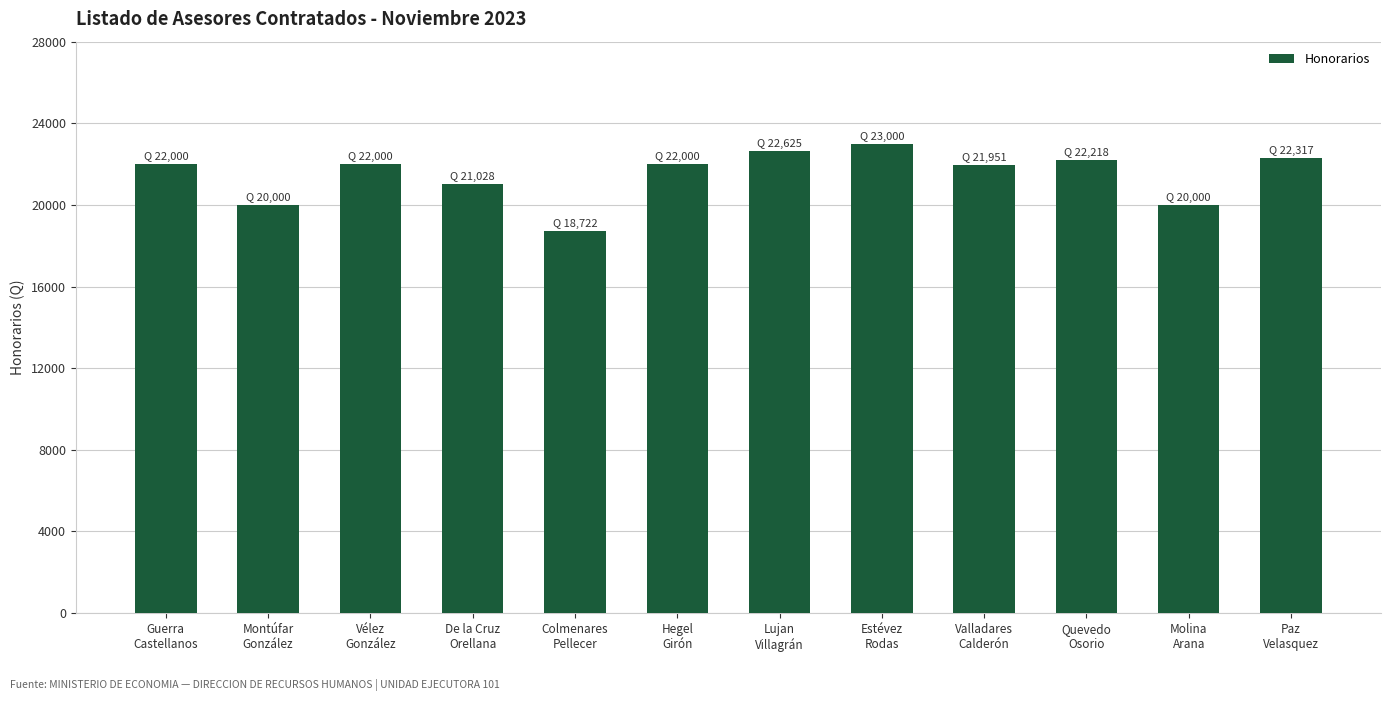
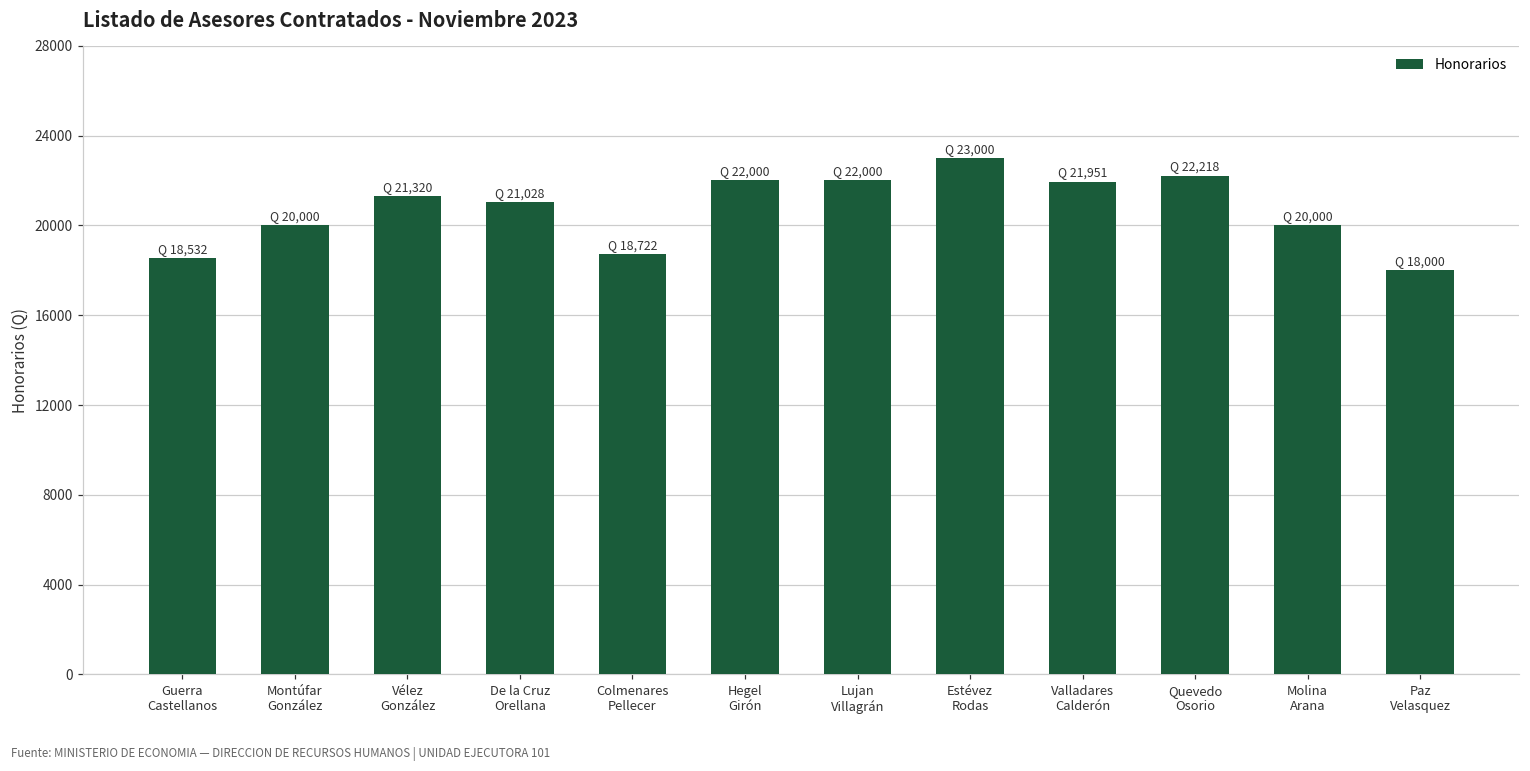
  {
-   "Guerra Castellanos": "22,000",
+   "Guerra Castellanos": "18,532",
    "Montúfar González": "20,000",
-   "Vélez González": "22,000",
+   "Vélez González": "21,320",
    "De la Cruz Orellana": "21,028",
    "Colmenares Pellecer": "18,722",
    "Hegel Girón": "22,000",
-   "Lujan Villagrán": "22,625",
+   "Lujan Villagrán": "22,000",
    "Estévez Rodas": "23,000",
    "Valladares Calderón": "21,951",
    "Quevedo Osorio": "22,218",
    "Molina Arana": "20,000",
-   "Paz Velasquez": "22,317"
+   "Paz Velasquez": "18,000"
  }
